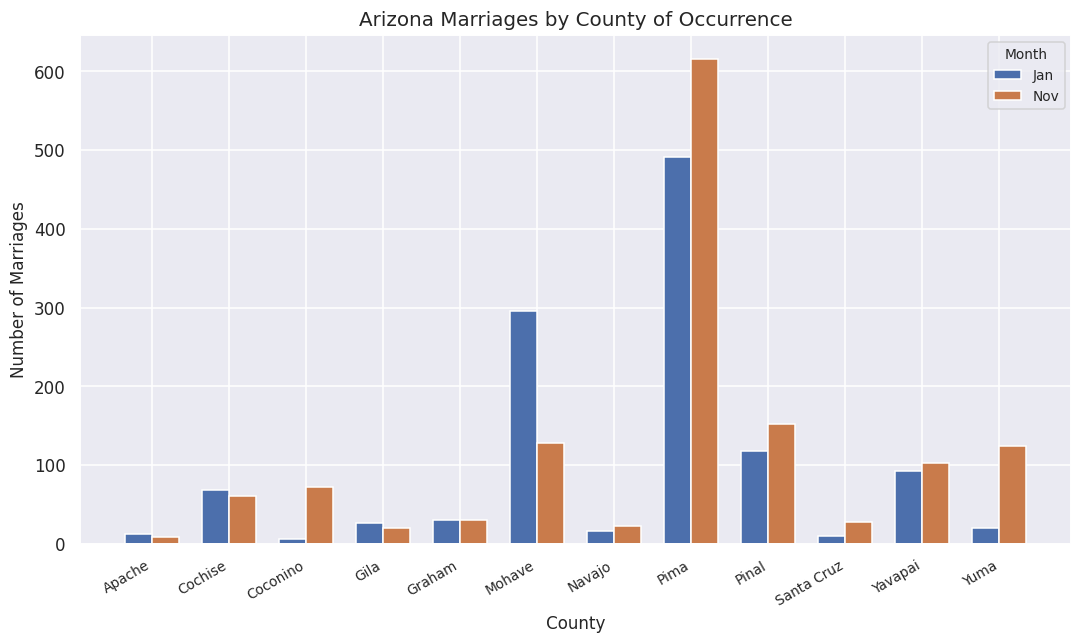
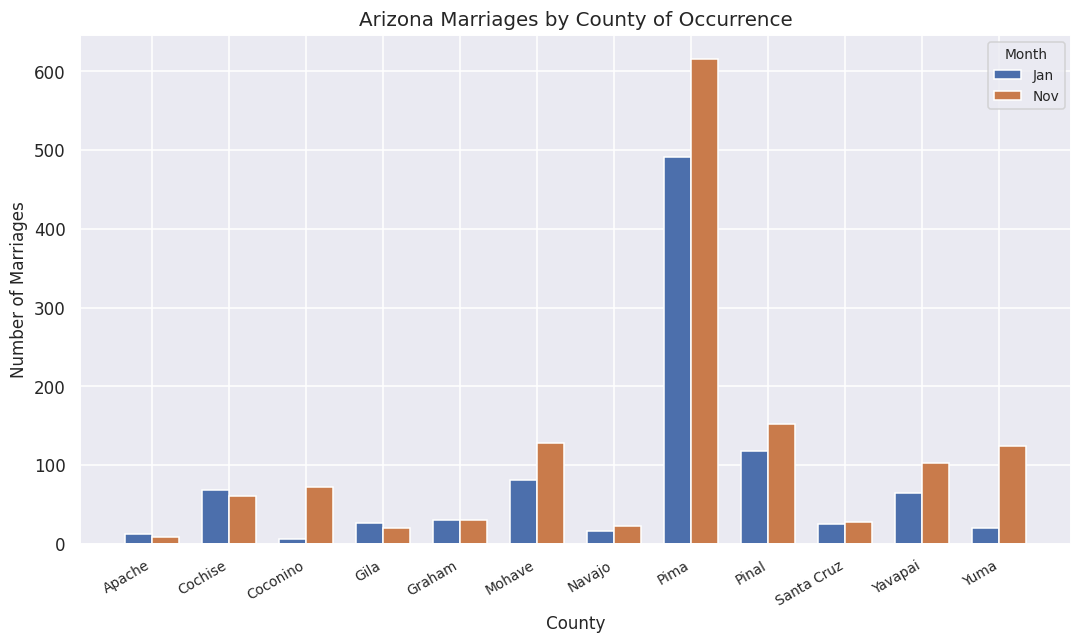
  {
    "Jan": {
      "Apache": 10,
      "Cochise": 70,
      "Coconino": 10,
      "Gila": 30,
      "Graham": 30,
-     "Mohave": 300,
+     "Mohave": 80,
      "Navajo": 20,
      "Pima": 490,
      "Pinal": 120,
-     "Santa Cruz": 10,
-     "Yavapai": 90,
+     "Santa Cruz": 30,
+     "Yavapai": 60,
      "Yuma": 20
    },
    "Nov": {
      "Apache": 10,
      "Cochise": 60,
      "Coconino": 70,
      "Gila": 20,
      "Graham": 30,
      "Mohave": 130,
      "Navajo": 20,
      "Pima": 620,
      "Pinal": 150,
      "Santa Cruz": 30,
      "Yavapai": 100,
      "Yuma": 120
    }
  }
